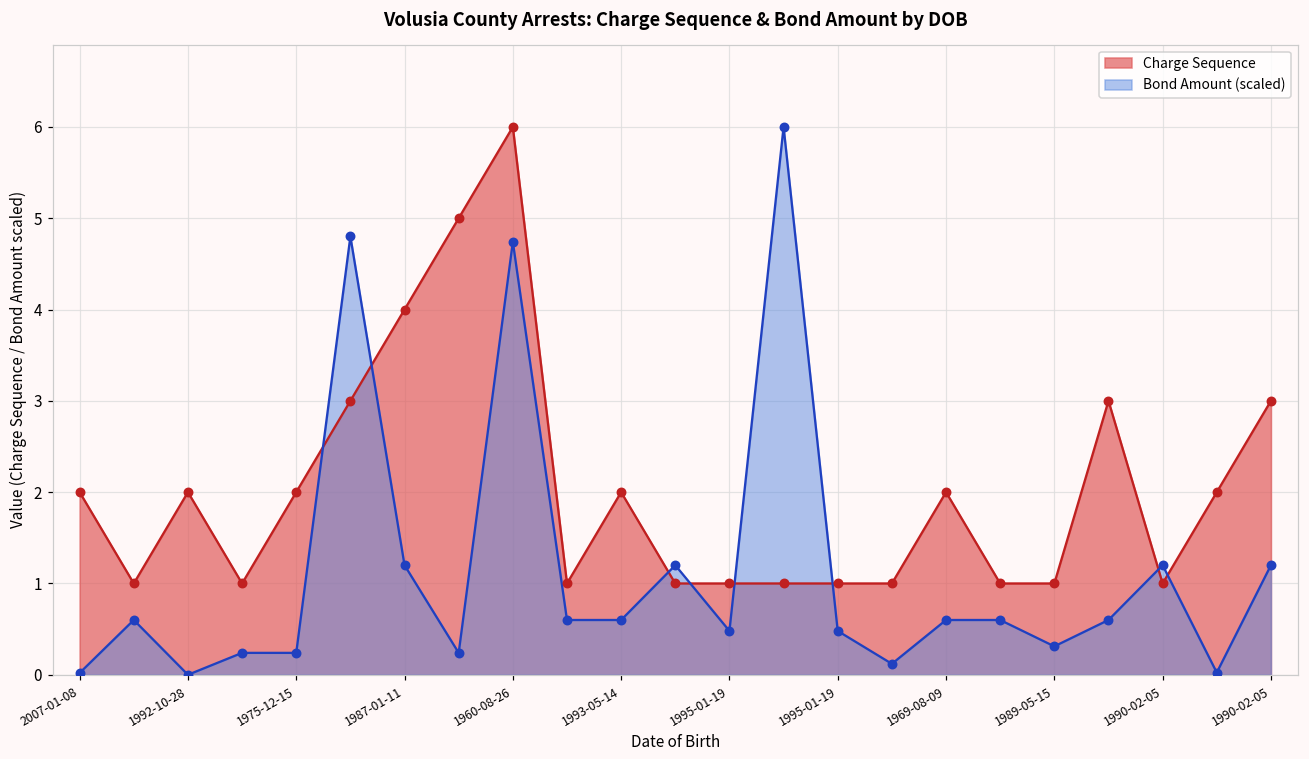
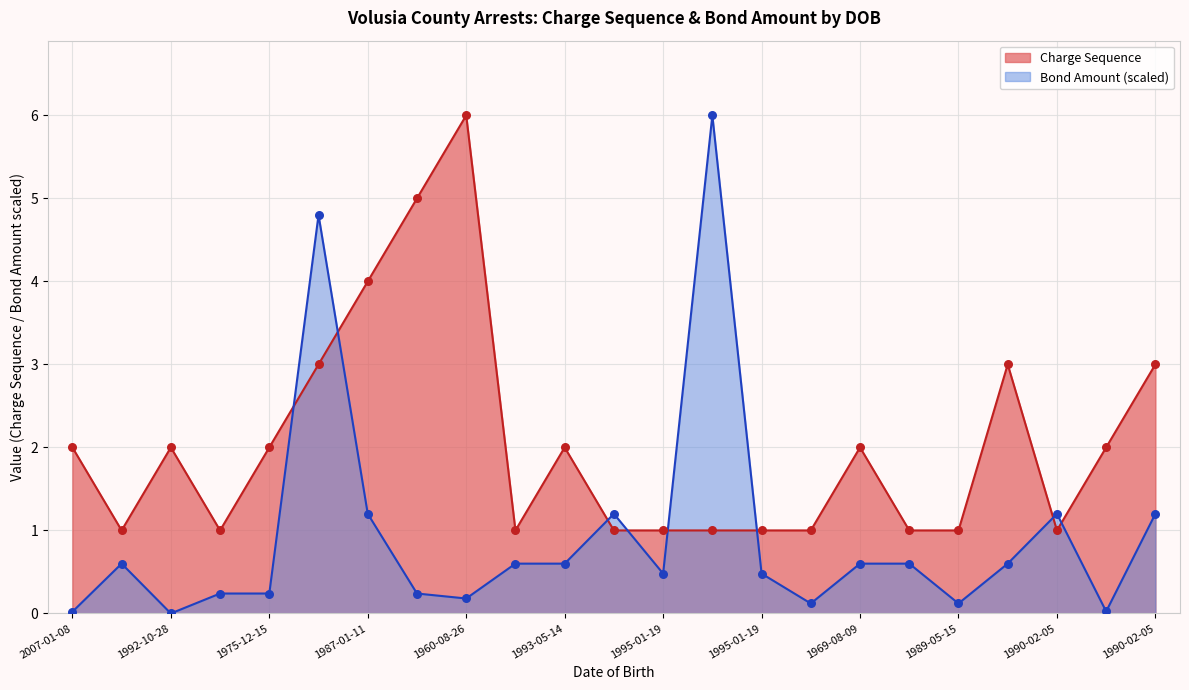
  {
    "Charge Sequence": {
      "2007-01-08": 2.0,
      "1992-10-28": 2.0,
      "1960-08-26": 6.0,
      "1969-08-09": 2.0,
      "1989-05-15": 1.0
    },
    "Bond Amount (scaled)": {
      "2007-01-08": 0.0,
      "1992-10-28": 0.0,
-     "1960-08-26": 4.7,
+     "1960-08-26": 0.2,
      "1969-08-09": 0.6,
-     "1989-05-15": 0.3
+     "1989-05-15": 0.1
    }
  }
